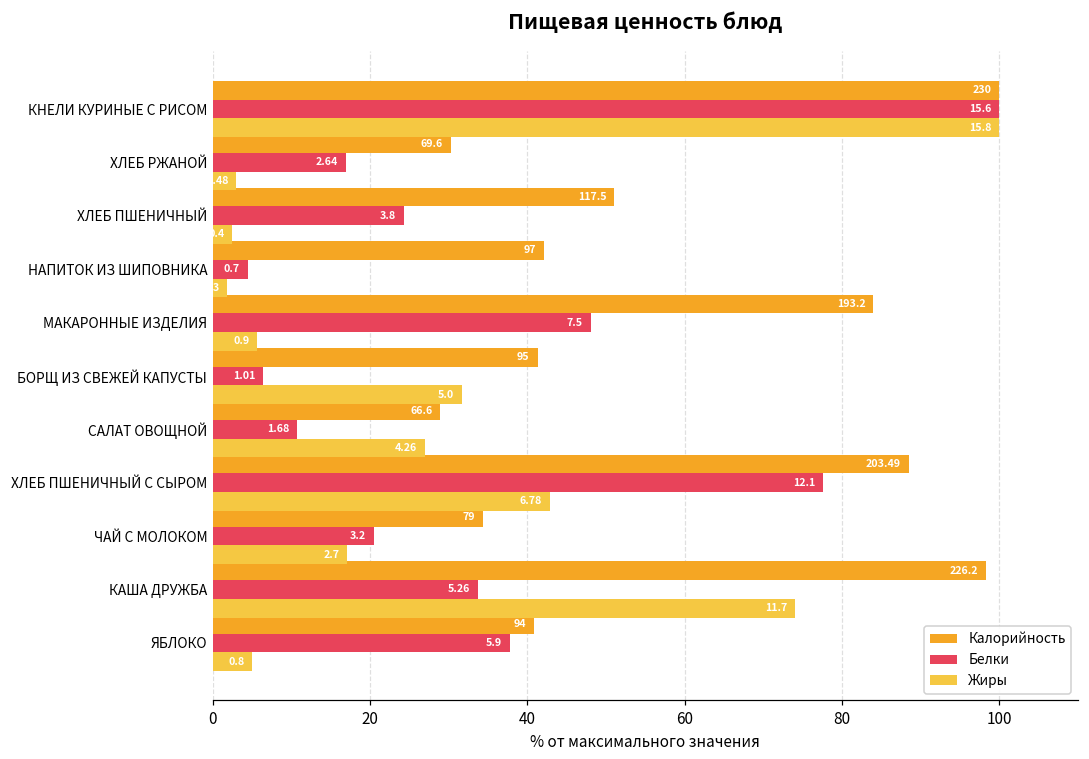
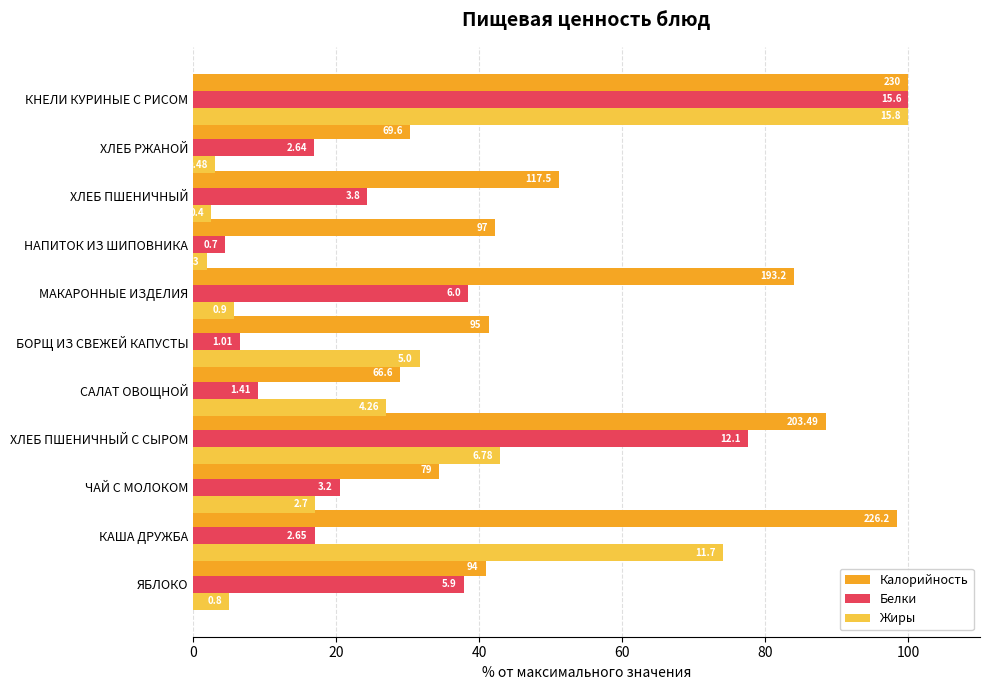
  {
    "Белки": {
-     "МАКАРОННЫЕ ИЗДЕЛИЯ": 7.5,
-     "САЛАТ ОВОЩНОЙ": 1.68,
-     "КАША ДРУЖБА": 5.26
+     "МАКАРОННЫЕ ИЗДЕЛИЯ": 6.0,
+     "САЛАТ ОВОЩНОЙ": 1.41,
+     "КАША ДРУЖБА": 2.65
    }
  }
